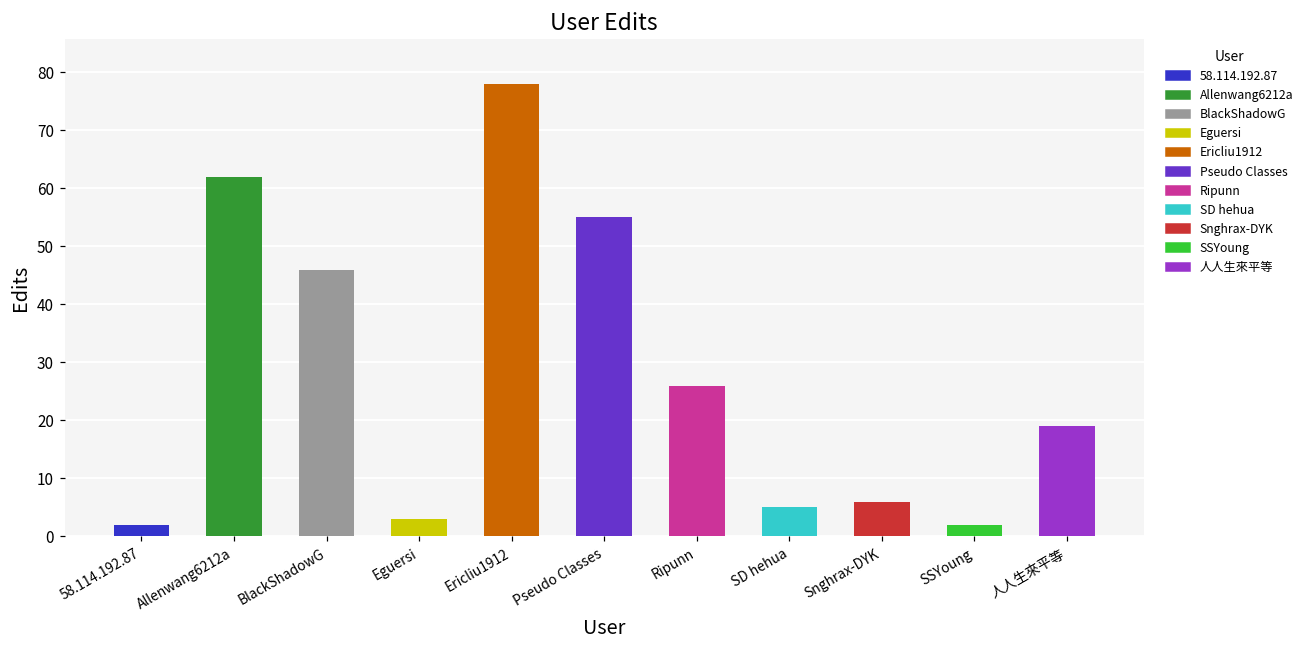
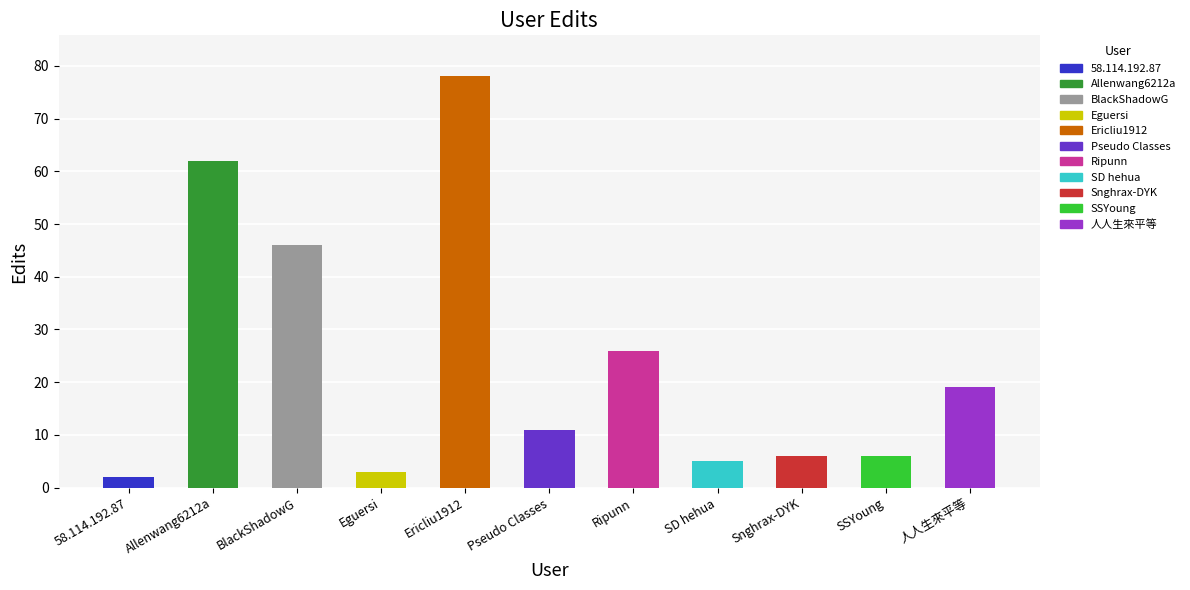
  {
    "58.114.192.87": 2,
    "Allenwang6212a": 62,
    "BlackShadowG": 46,
    "Eguersi": 3,
    "Ericliu1912": 78,
-   "Pseudo Classes": 55,
+   "Pseudo Classes": 11,
    "Ripunn": 26,
    "SD hehua": 5,
    "Snghrax-DYK": 6,
-   "SSYoung": 2,
+   "SSYoung": 6,
    "人人生來平等": 19
  }
